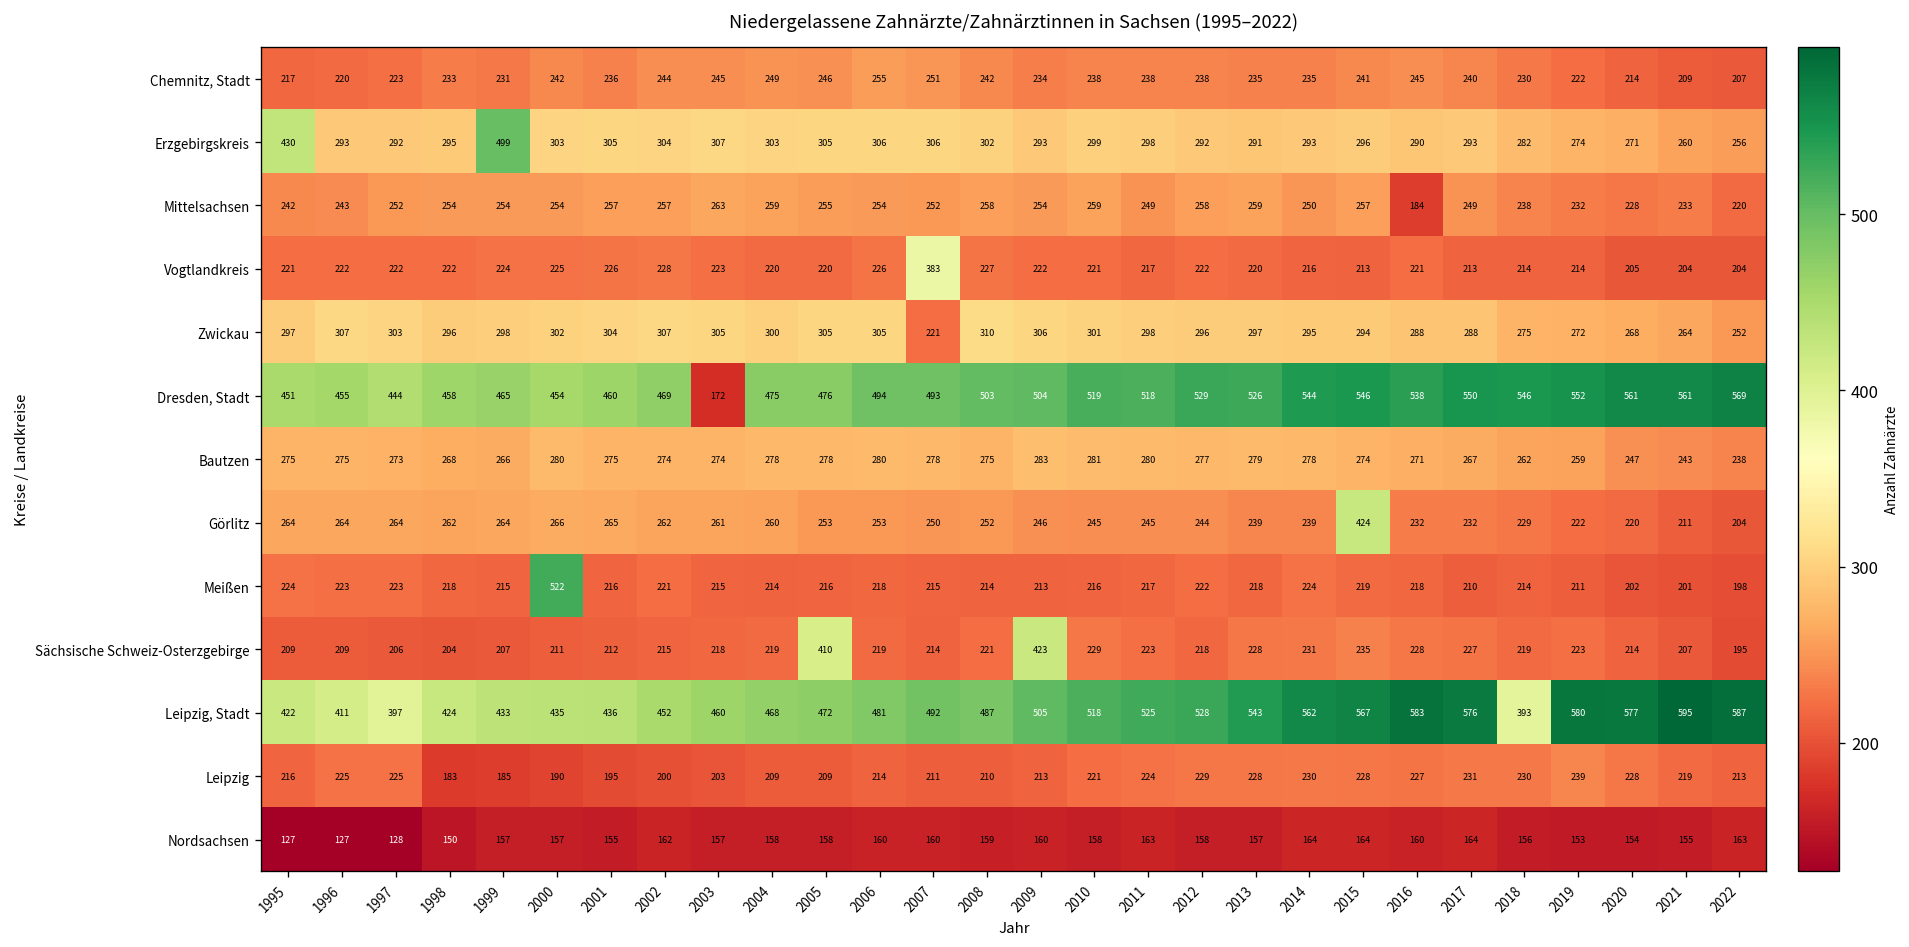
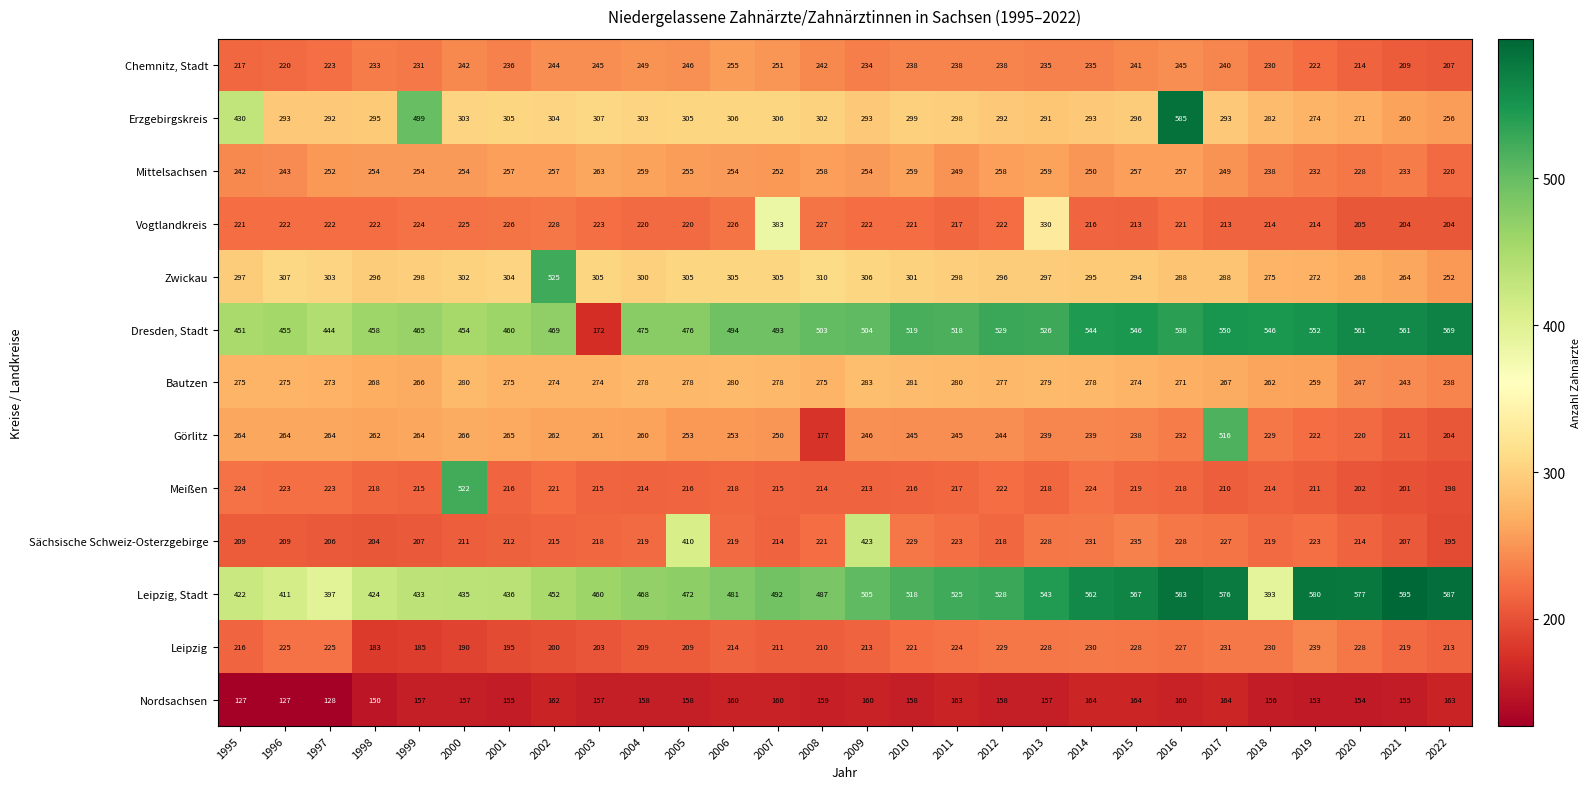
  {
    "Erzgebirgskreis": {
      "1995": 430,
      "1996": 293,
      "1997": 292,
      "1998": 295,
      "1999": 499,
      "2000": 303,
      "2001": 305,
      "2002": 304,
      "2003": 307,
      "2004": 303,
      "2005": 305,
      "2006": 306,
      "2007": 306,
      "2008": 302,
      "2009": 293,
      "2010": 299,
      "2011": 298,
      "2012": 292,
      "2013": 291,
      "2014": 293,
      "2015": 296,
-     "2016": 290,
+     "2016": 585,
      "2017": 293,
      "2018": 282,
      "2019": 274,
      "2020": 271,
      "2021": 260,
      "2022": 256
    },
    "Mittelsachsen": {
      "1995": 242,
      "1996": 243,
      "1997": 252,
      "1998": 254,
      "1999": 254,
      "2000": 254,
      "2001": 257,
      "2002": 257,
      "2003": 263,
      "2004": 259,
      "2005": 255,
      "2006": 254,
      "2007": 252,
      "2008": 258,
      "2009": 254,
      "2010": 259,
      "2011": 249,
      "2012": 258,
      "2013": 259,
      "2014": 250,
      "2015": 257,
-     "2016": 184,
+     "2016": 257,
      "2017": 249,
      "2018": 238,
      "2019": 232,
      "2020": 228,
      "2021": 233,
      "2022": 220
    },
    "Vogtlandkreis": {
      "1995": 221,
      "1996": 222,
      "1997": 222,
      "1998": 222,
      "1999": 224,
      "2000": 225,
      "2001": 226,
      "2002": 228,
      "2003": 223,
      "2004": 220,
      "2005": 220,
      "2006": 226,
      "2007": 383,
      "2008": 227,
      "2009": 222,
      "2010": 221,
      "2011": 217,
      "2012": 222,
-     "2013": 220,
+     "2013": 330,
      "2014": 216,
      "2015": 213,
      "2016": 221,
      "2017": 213,
      "2018": 214,
      "2019": 214,
      "2020": 205,
      "2021": 204,
      "2022": 204
    },
    "Zwickau": {
      "1995": 297,
      "1996": 307,
      "1997": 303,
      "1998": 296,
      "1999": 298,
      "2000": 302,
      "2001": 304,
-     "2002": 307,
+     "2002": 525,
      "2003": 305,
      "2004": 300,
      "2005": 305,
      "2006": 305,
-     "2007": 221,
+     "2007": 305,
      "2008": 310,
      "2009": 306,
      "2010": 301,
      "2011": 298,
      "2012": 296,
      "2013": 297,
      "2014": 295,
      "2015": 294,
      "2016": 288,
      "2017": 288,
      "2018": 275,
      "2019": 272,
      "2020": 268,
      "2021": 264,
      "2022": 252
    },
    "Görlitz": {
      "1995": 264,
      "1996": 264,
      "1997": 264,
      "1998": 262,
      "1999": 264,
      "2000": 266,
      "2001": 265,
      "2002": 262,
      "2003": 261,
      "2004": 260,
      "2005": 253,
      "2006": 253,
      "2007": 250,
-     "2008": 252,
+     "2008": 177,
      "2009": 246,
      "2010": 245,
      "2011": 245,
      "2012": 244,
      "2013": 239,
      "2014": 239,
-     "2015": 424,
+     "2015": 238,
      "2016": 232,
-     "2017": 232,
+     "2017": 516,
      "2018": 229,
      "2019": 222,
      "2020": 220,
      "2021": 211,
      "2022": 204
    }
  }
